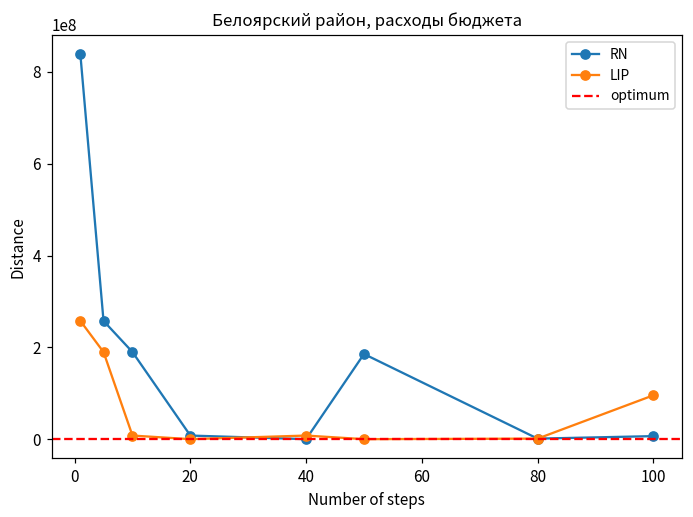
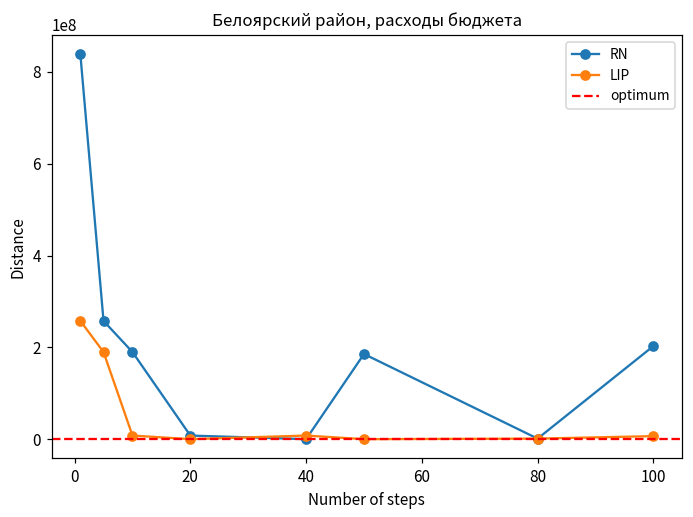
  {
    "RN": {
      "20": 10000000,
      "40": 0,
-     "100": 10000000
+     "100": 200000000
    },
    "LIP": {
      "20": 0,
      "40": 10000000,
-     "100": 100000000
+     "100": 10000000
    }
  }
